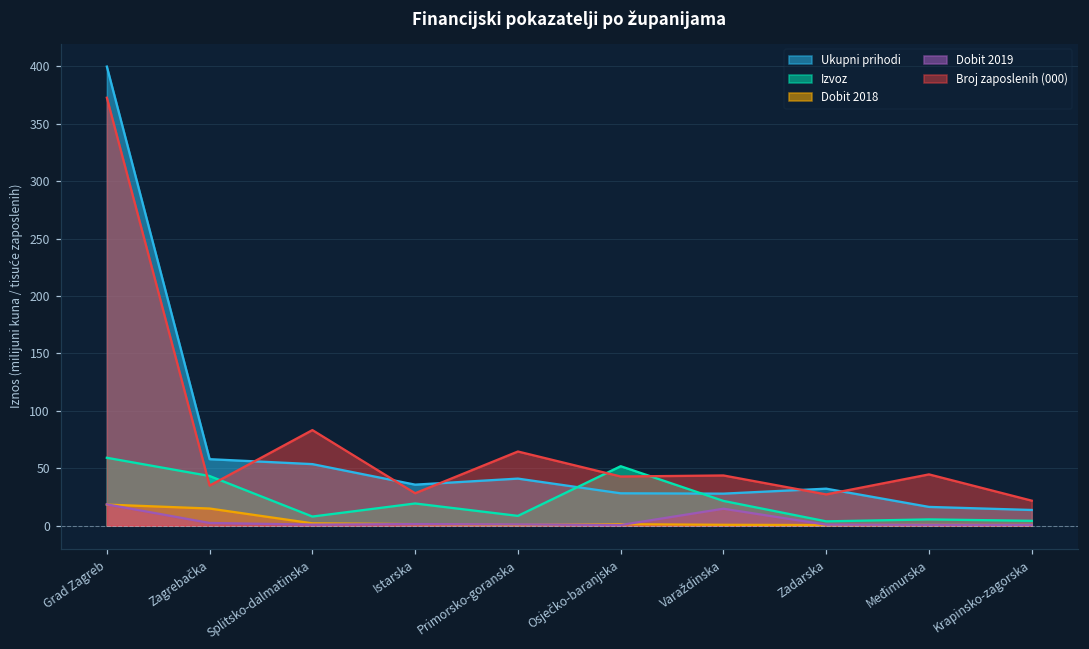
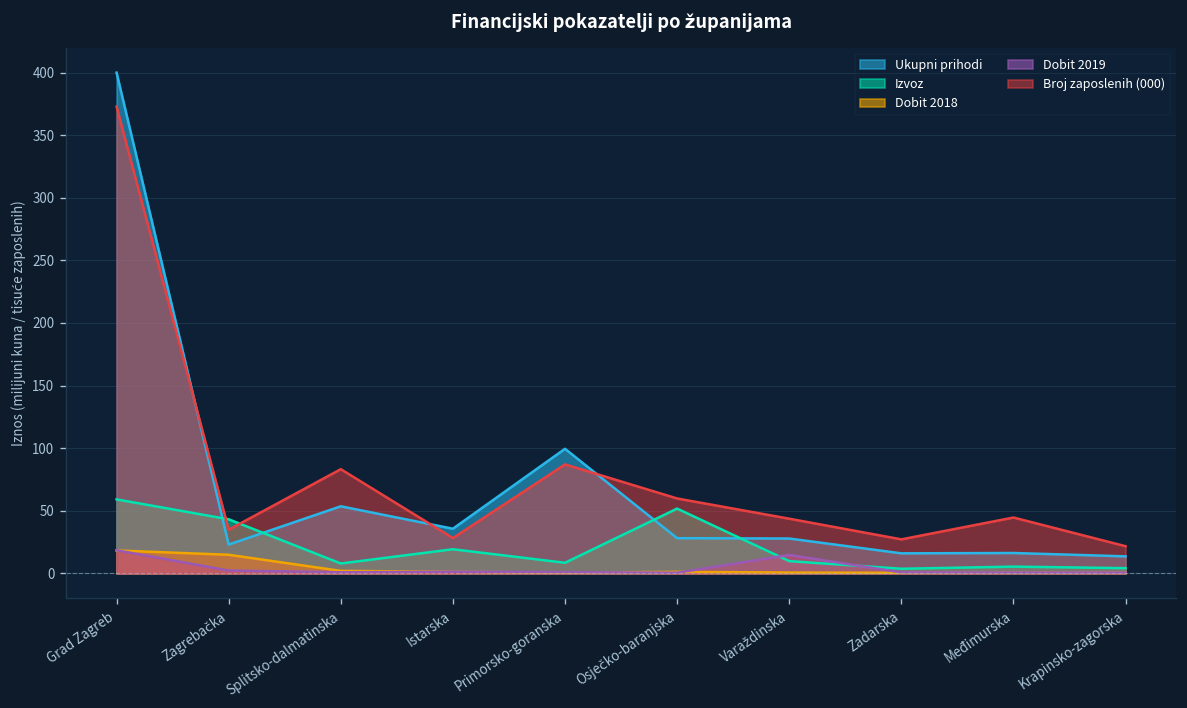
  {
    "Ukupni prihodi": {
      "Grad Zagreb": 400,
-     "Zagrebačka": 58,
+     "Zagrebačka": 23,
      "Splitsko-dalmatinska": 54,
      "Istarska": 36,
-     "Primorsko-goranska": 41,
+     "Primorsko-goranska": 100,
      "Osječko-baranjska": 28,
      "Varaždinska": 28,
-     "Zadarska": 32,
+     "Zadarska": 16,
      "Međimurska": 16,
      "Krapinsko-zagorska": 14
    },
    "Izvoz": {
      "Grad Zagreb": 59,
      "Zagrebačka": 43,
      "Splitsko-dalmatinska": 8,
      "Istarska": 19,
      "Primorsko-goranska": 8,
      "Osječko-baranjska": 52,
-     "Varaždinska": 22,
+     "Varaždinska": 10,
      "Zadarska": 4,
      "Međimurska": 5,
      "Krapinsko-zagorska": 4
    },
    "Dobit 2018": {
      "Zagrebačka": 15,
      "Varaždinska": 1
    },
    "Dobit 2019": {
      "Zagrebačka": 2,
      "Varaždinska": 15
    },
    "Broj zaposlenih (000)": {
      "Grad Zagreb": 373,
      "Zagrebačka": 35,
      "Splitsko-dalmatinska": 83,
      "Istarska": 28,
-     "Primorsko-goranska": 65,
-     "Osječko-baranjska": 43,
+     "Primorsko-goranska": 87,
+     "Osječko-baranjska": 60,
      "Varaždinska": 44,
      "Zadarska": 27,
      "Međimurska": 45,
      "Krapinsko-zagorska": 22
    }
  }
